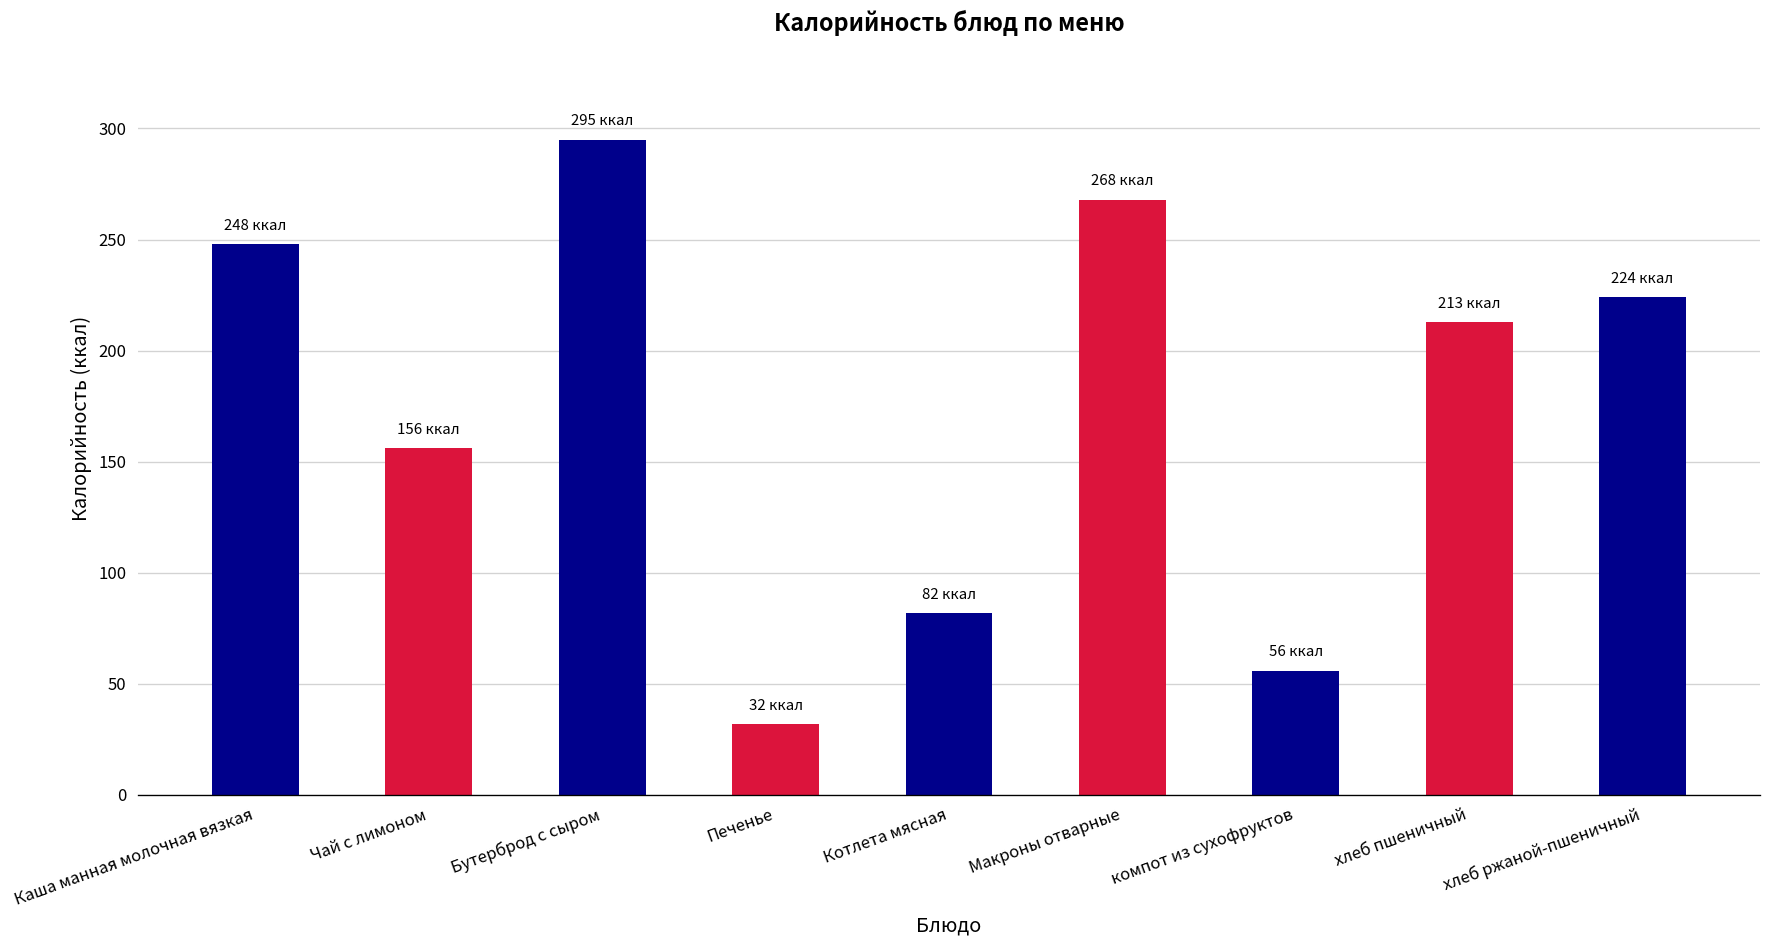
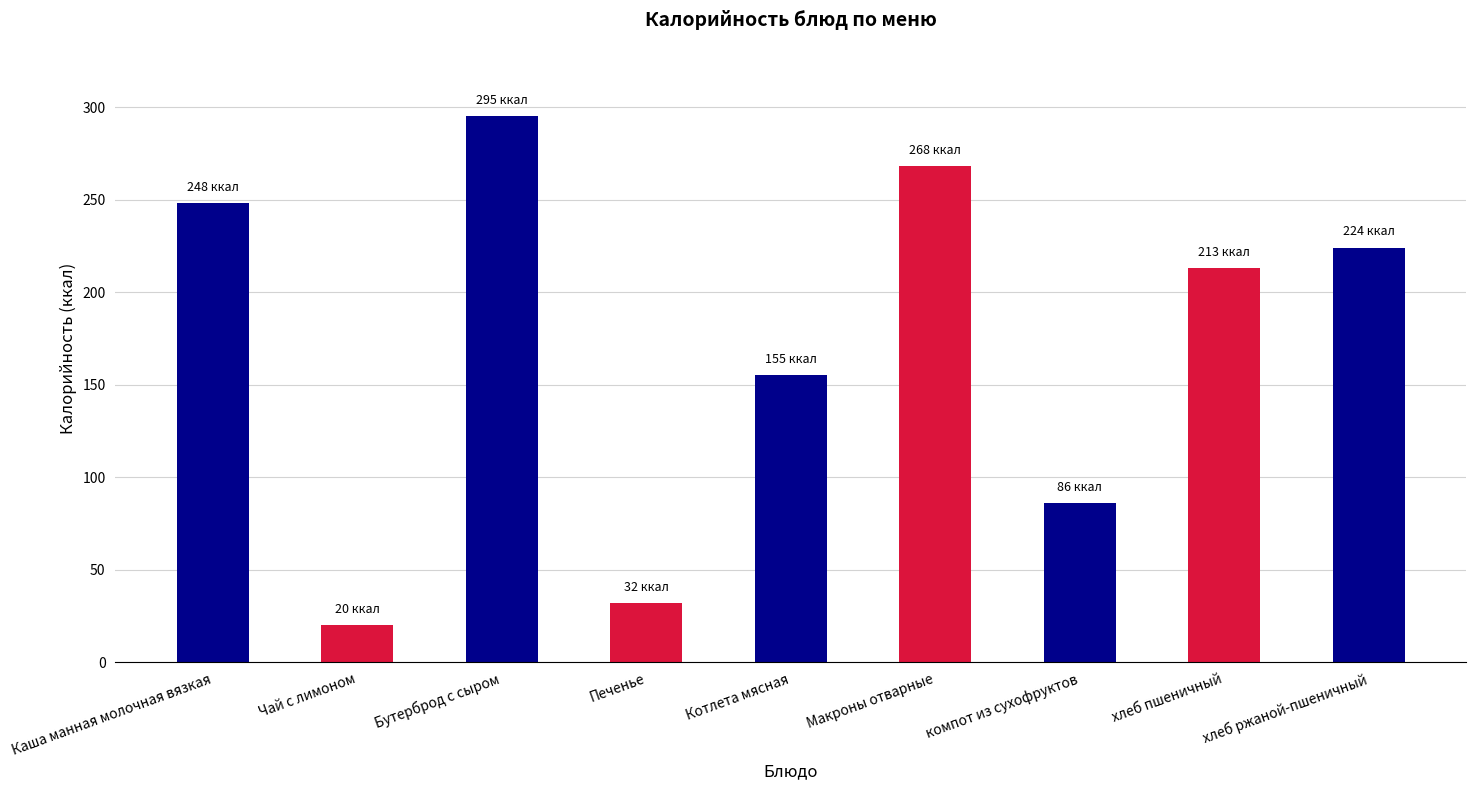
  {
    "Каша манная молочная вязкая": 248,
-   "Чай с лимоном": 156,
+   "Чай с лимоном": 20,
    "Бутерброд с сыром": 295,
    "Печенье": 32,
-   "Котлета мясная": 82,
+   "Котлета мясная": 155,
    "Макроны отварные": 268,
-   "компот из сухофруктов": 56,
+   "компот из сухофруктов": 86,
    "хлеб пшеничный": 213,
    "хлеб ржаной-пшеничный": 224
  }
